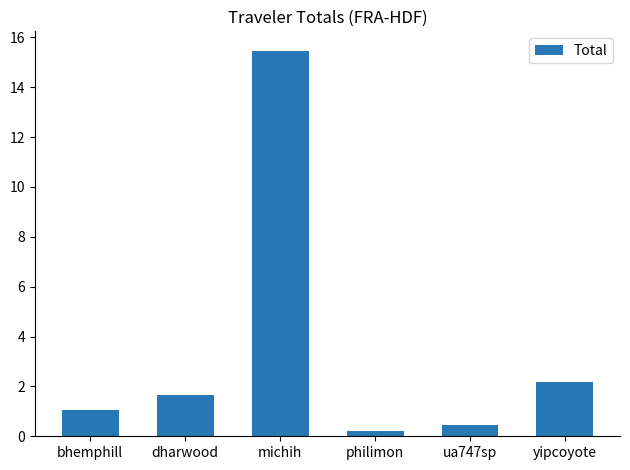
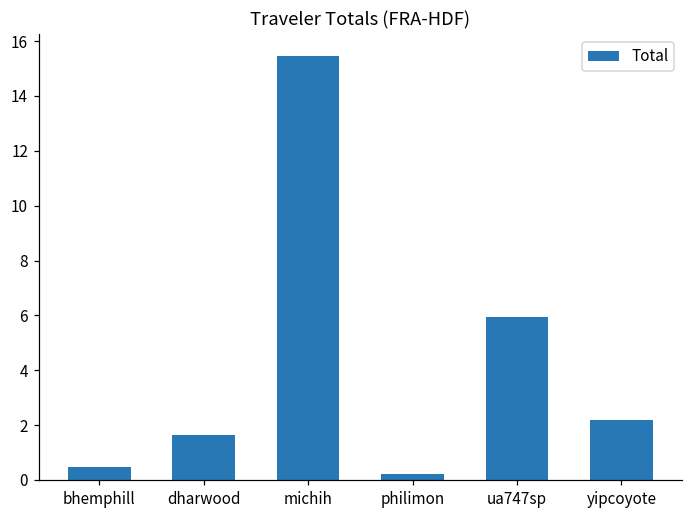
  {
-   "bhemphill": 1.1,
+   "bhemphill": 0.5,
    "dharwood": 1.6,
    "michih": 15.5,
    "philimon": 0.2,
-   "ua747sp": 0.5,
+   "ua747sp": 5.9,
    "yipcoyote": 2.2
  }
